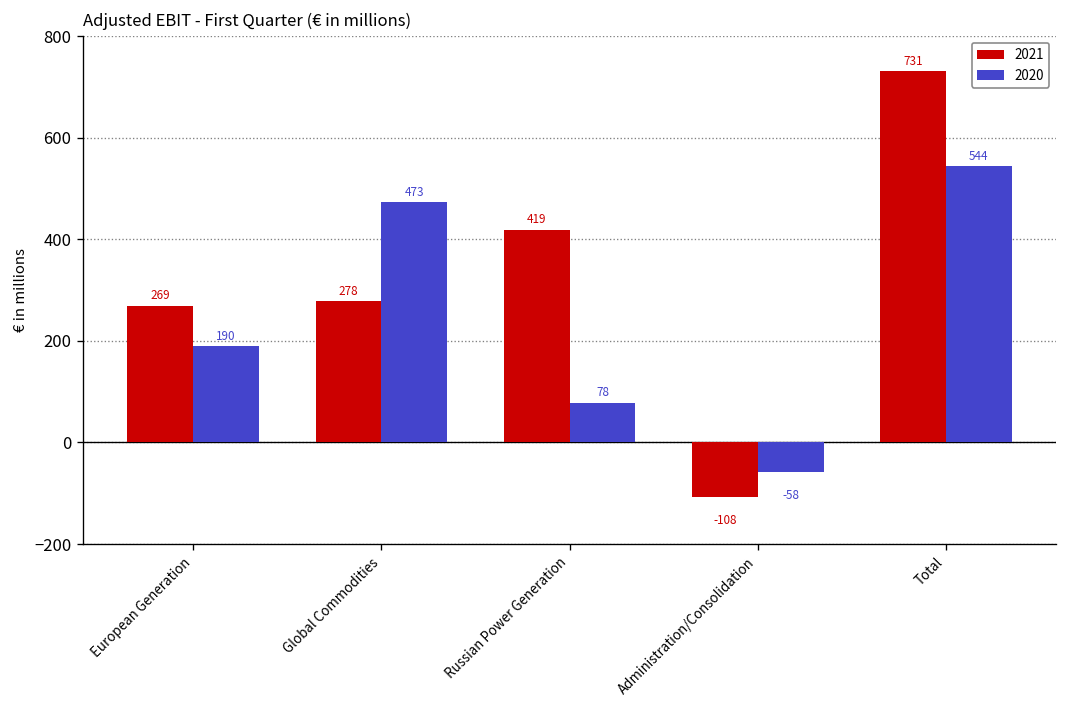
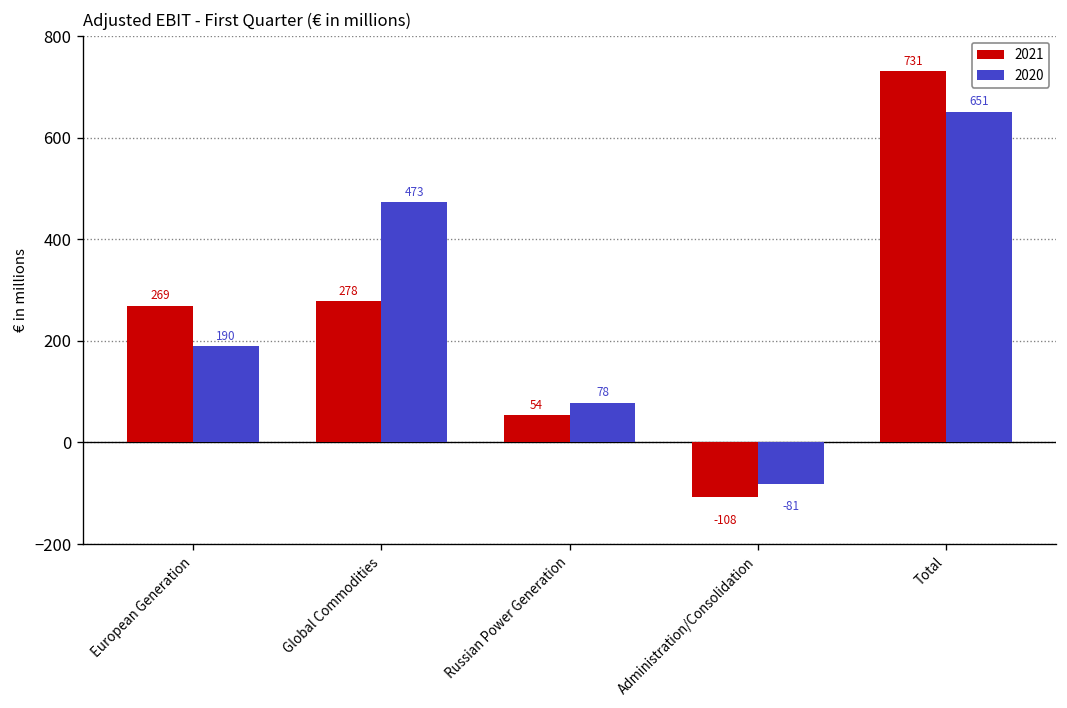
  {
    "2021": {
      "European Generation": 269,
      "Global Commodities": 278,
-     "Russian Power Generation": 419,
+     "Russian Power Generation": 54,
      "Administration/Consolidation": -108,
      "Total": 731
    },
    "2020": {
      "European Generation": 190,
      "Global Commodities": 473,
      "Russian Power Generation": 78,
-     "Administration/Consolidation": -58,
-     "Total": 544
+     "Administration/Consolidation": -81,
+     "Total": 651
    }
  }
